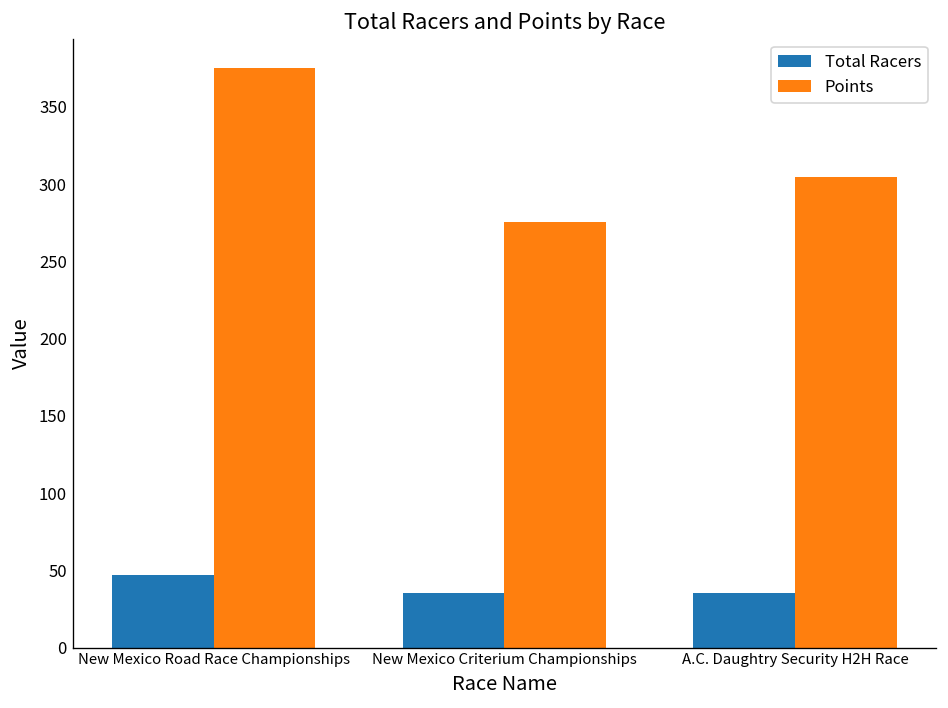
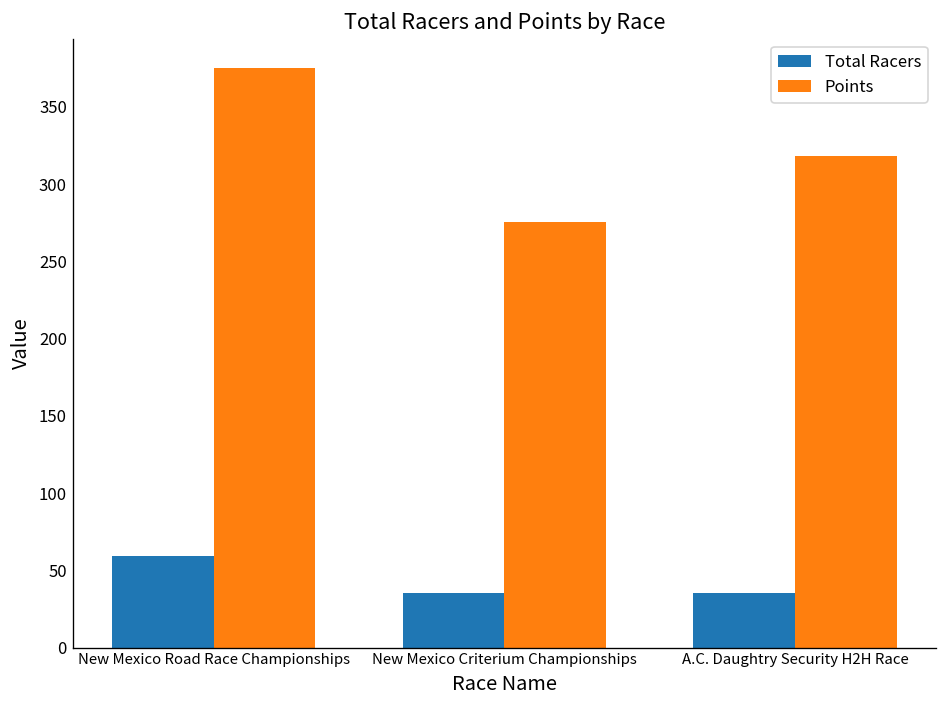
  {
    "Total Racers": {
-     "New Mexico Road Race Championships": 47,
+     "New Mexico Road Race Championships": 59,
      "New Mexico Criterium Championships": 35,
      "A.C. Daughtry Security H2H Race": 35
    },
    "Points": {
      "New Mexico Road Race Championships": 375,
      "New Mexico Criterium Championships": 275,
-     "A.C. Daughtry Security H2H Race": 305
+     "A.C. Daughtry Security H2H Race": 318
    }
  }
